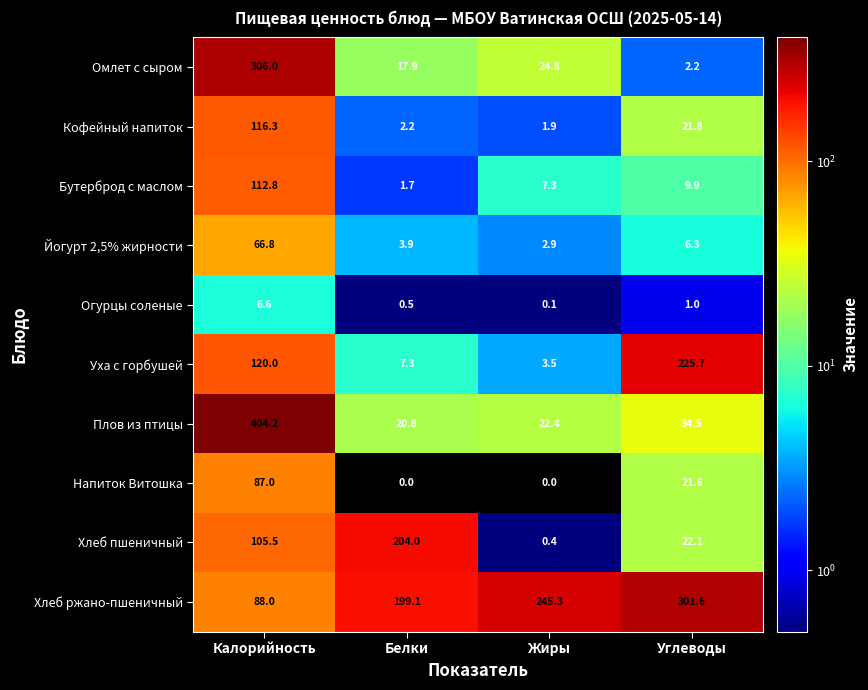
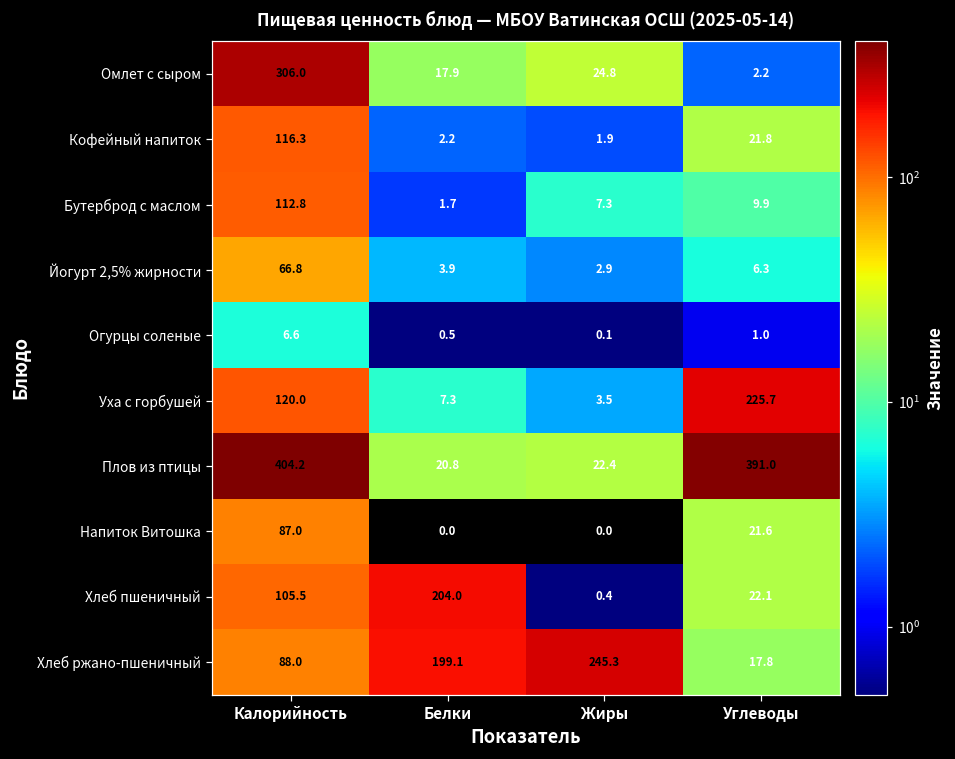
  {
    "Омлет с сыром": {
      "Калорийность": 306.0,
      "Белки": 17.9,
      "Жиры": 24.8,
      "Углеводы": 2.2
    },
    "Кофейный напиток": {
      "Калорийность": 116.3,
      "Белки": 2.2,
      "Жиры": 1.9,
      "Углеводы": 21.8
    },
    "Бутерброд с маслом": {
      "Калорийность": 112.8,
      "Белки": 1.7,
      "Жиры": 7.3,
      "Углеводы": 9.9
    },
    "Йогурт 2,5% жирности": {
      "Калорийность": 66.8,
      "Белки": 3.9,
      "Жиры": 2.9,
      "Углеводы": 6.3
    },
    "Огурцы соленые": {
      "Калорийность": 6.6,
      "Белки": 0.5,
      "Жиры": 0.1,
      "Углеводы": 1.0
    },
    "Уха с горбушей": {
      "Калорийность": 120.0,
      "Белки": 7.3,
      "Жиры": 3.5,
      "Углеводы": 225.7
    },
    "Плов из птицы": {
      "Калорийность": 404.2,
      "Белки": 20.8,
      "Жиры": 22.4,
-     "Углеводы": 34.5
+     "Углеводы": 391.0
    },
    "Напиток Витошка": {
      "Калорийность": 87.0,
      "Белки": 0.0,
      "Жиры": 0.0,
      "Углеводы": 21.6
    },
    "Хлеб пшеничный": {
      "Калорийность": 105.5,
      "Белки": 204.0,
      "Жиры": 0.4,
      "Углеводы": 22.1
    },
    "Хлеб ржано-пшеничный": {
      "Калорийность": 88.0,
      "Белки": 199.1,
      "Жиры": 245.3,
-     "Углеводы": 301.6
+     "Углеводы": 17.8
    }
  }
